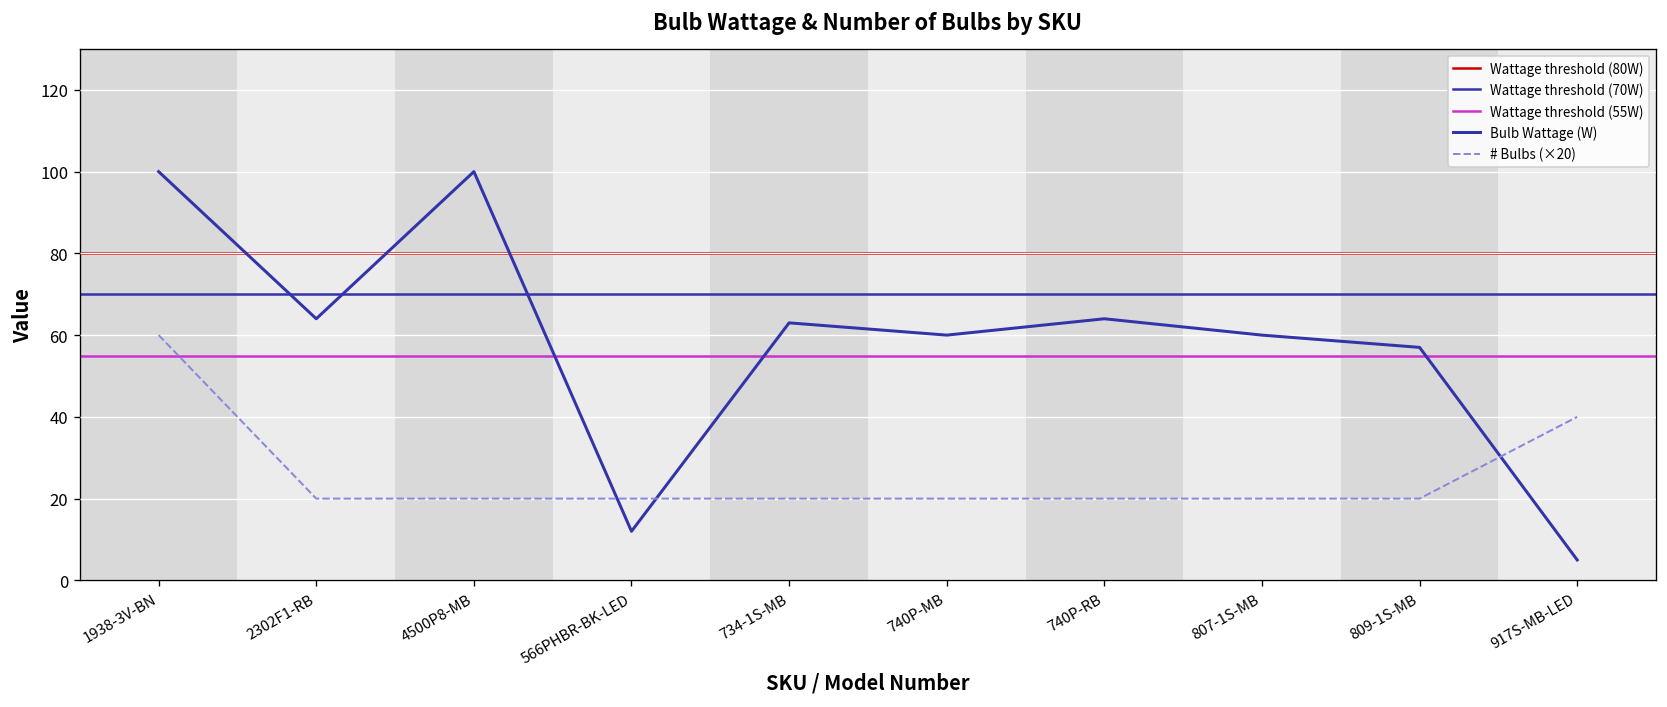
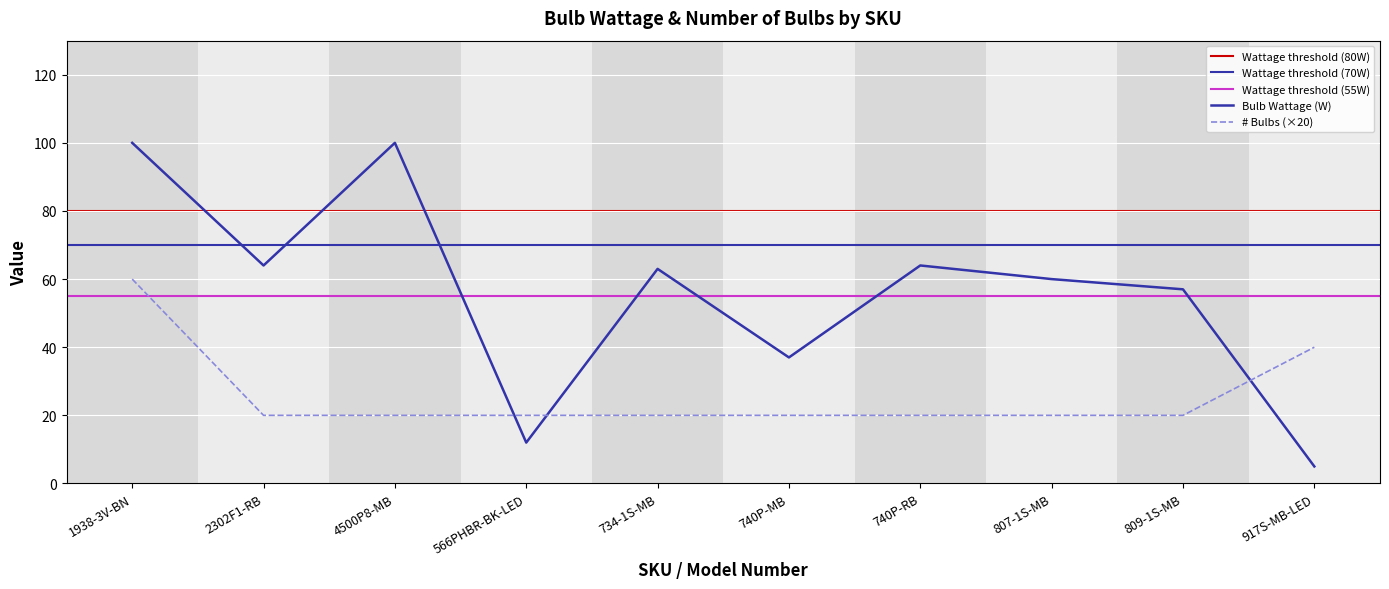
  {
    "Bulb Wattage (W)": {
      "1938-3V-BN": 100,
      "2302F1-RB": 64,
      "4500P8-MB": 100,
      "566PHBR-BK-LED": 12,
      "734-1S-MB": 63,
-     "740P-MB": 60,
+     "740P-MB": 37,
      "740P-RB": 64,
      "807-1S-MB": 60,
      "809-1S-MB": 57,
      "917S-MB-LED": 5
    },
    "# Bulbs (×20)": {
      "1938-3V-BN": 60,
      "2302F1-RB": 20,
      "4500P8-MB": 20,
      "566PHBR-BK-LED": 20,
      "734-1S-MB": 20,
      "740P-MB": 20,
      "740P-RB": 20,
      "807-1S-MB": 20,
      "809-1S-MB": 20,
      "917S-MB-LED": 40
    }
  }
